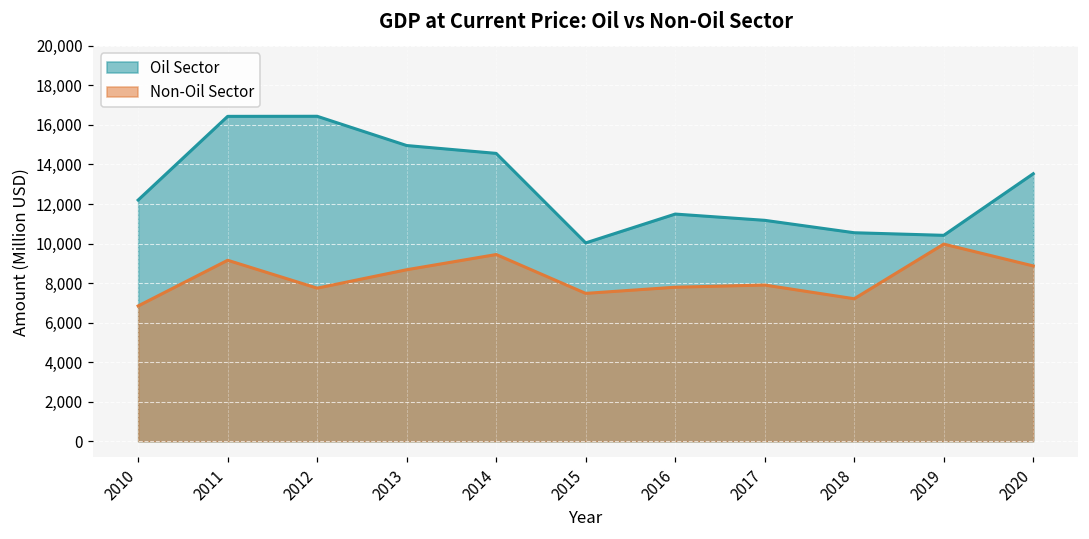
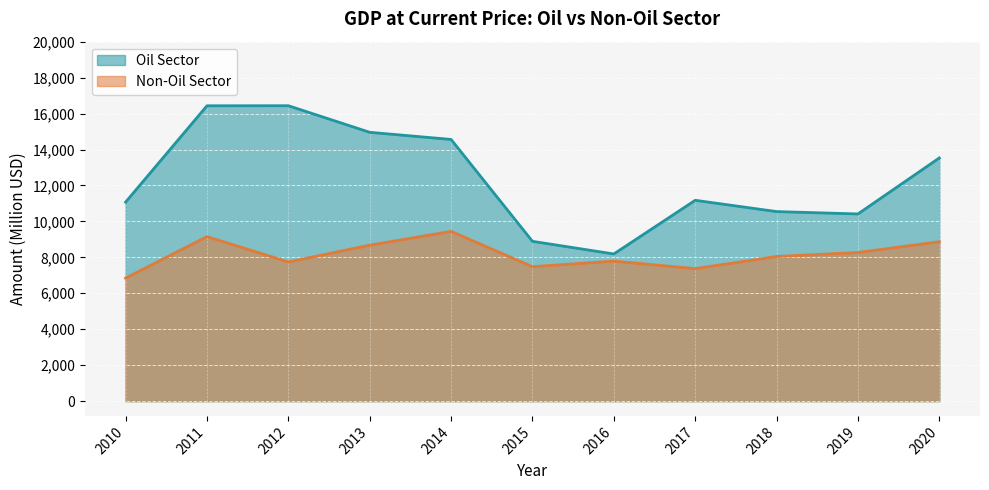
  {
    "Oil Sector": {
-     "2010": "12,200",
+     "2010": "11,100",
      "2011": "16,400",
      "2012": "16,400",
      "2013": "15,000",
      "2014": "14,600",
-     "2015": "10,000",
-     "2016": "11,500",
+     "2015": "8,900",
+     "2016": "8,200",
      "2017": "11,200",
      "2018": "10,500",
      "2019": "10,400",
      "2020": "13,500"
    },
    "Non-Oil Sector": {
      "2010": "6,800",
      "2011": "9,200",
      "2012": "7,700",
      "2013": "8,700",
      "2014": "9,400",
      "2015": "7,500",
      "2016": "7,800",
-     "2017": "7,900",
-     "2018": "7,200",
-     "2019": "10,000",
+     "2017": "7,400",
+     "2018": "8,000",
+     "2019": "8,300",
      "2020": "8,900"
    }
  }
